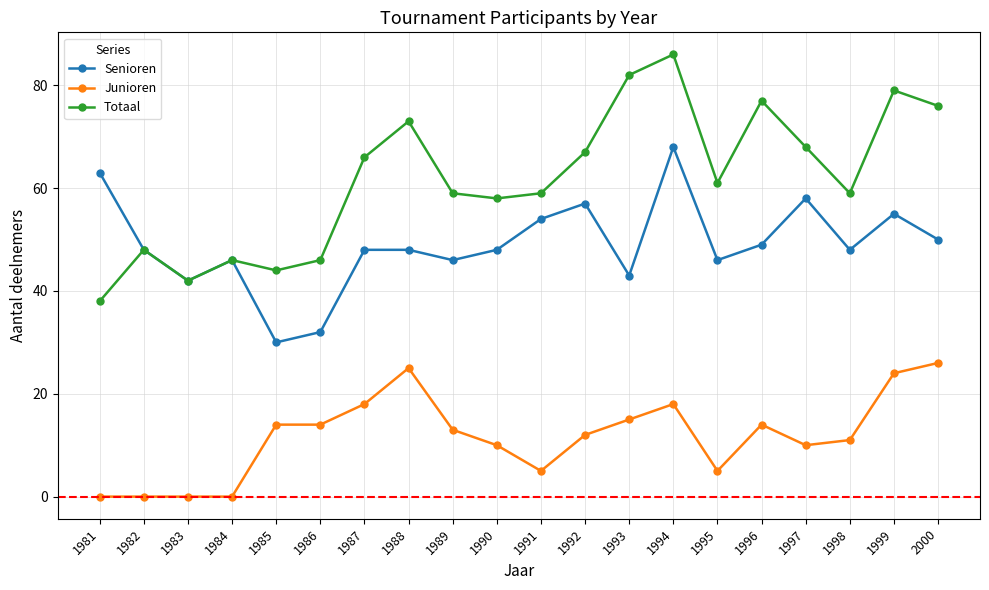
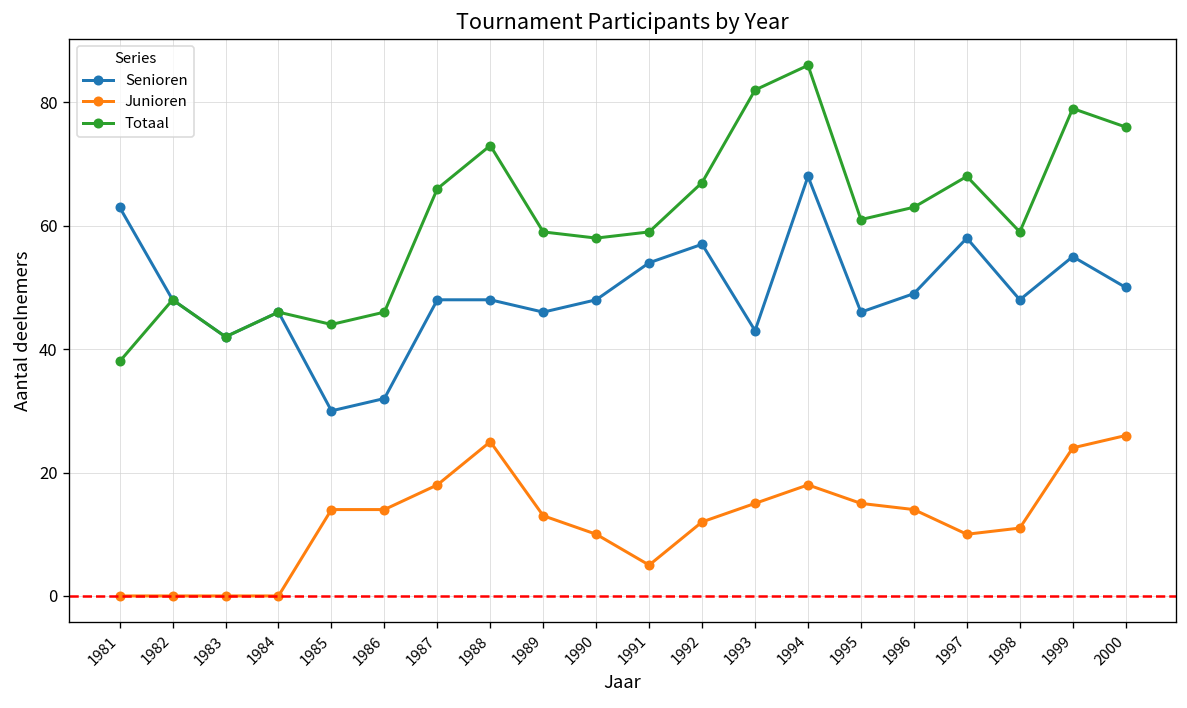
  {
    "Senioren": {
      "1981": 63,
      "1985": 30,
      "1986": 32,
      "1987": 48,
      "1988": 48,
      "1989": 46,
      "1990": 48,
      "1991": 54,
      "1992": 57,
      "1993": 43,
      "1994": 68,
      "1995": 46,
      "1996": 49,
      "1997": 58,
      "1998": 48,
      "1999": 55,
      "2000": 50
    },
    "Junioren": {
      "1981": 0,
      "1982": 0,
      "1983": 0,
      "1984": 0,
      "1985": 14,
      "1986": 14,
      "1987": 18,
      "1988": 25,
      "1989": 13,
      "1990": 10,
      "1991": 5,
      "1992": 12,
      "1993": 15,
      "1994": 18,
-     "1995": 5,
+     "1995": 15,
      "1996": 14,
      "1997": 10,
      "1998": 11,
      "1999": 24,
      "2000": 26
    },
    "Totaal": {
      "1981": 38,
      "1985": 44,
      "1986": 46,
      "1987": 66,
      "1988": 73,
      "1989": 59,
      "1990": 58,
      "1991": 59,
      "1992": 67,
      "1993": 82,
      "1994": 86,
      "1995": 61,
-     "1996": 77,
+     "1996": 63,
      "1997": 68,
      "1998": 59,
      "1999": 79,
      "2000": 76
    }
  }
